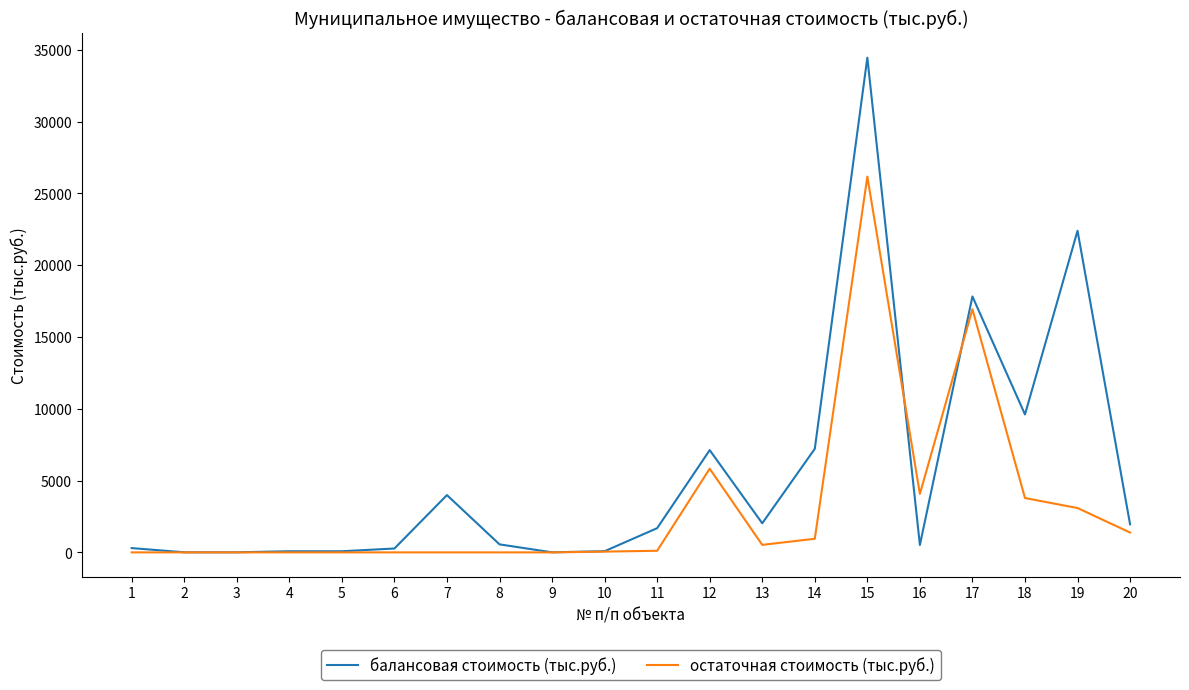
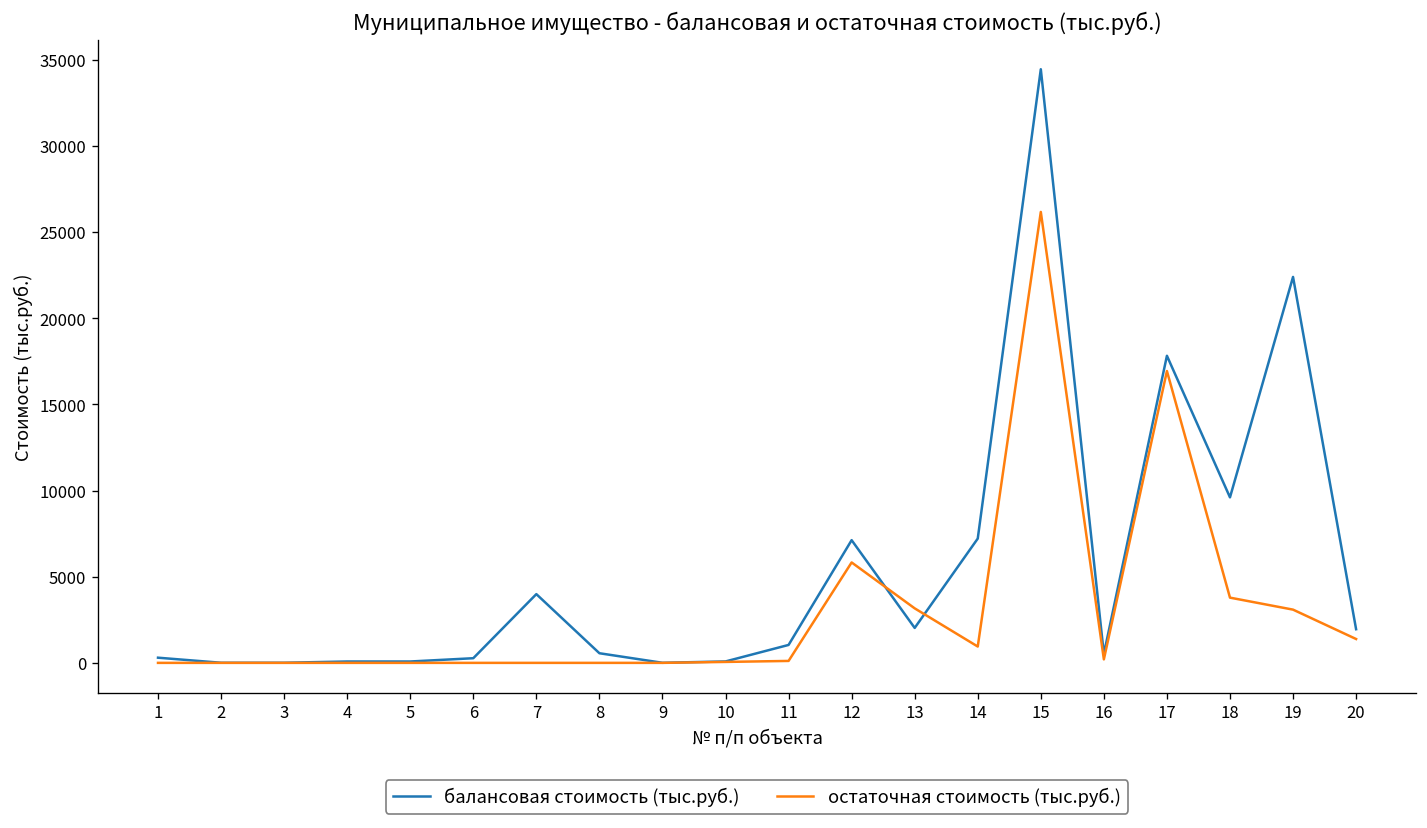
  {
    "балансовая стоимость (тыс.руб.)": {
      "1": 300,
      "6": 300,
      "7": 4000,
      "8": 600,
-     "11": 1700,
+     "11": 1000,
      "12": 7100,
      "13": 2000,
      "14": 7200,
      "15": 34500,
      "16": 500,
      "17": 17800,
      "18": 9600,
      "19": 22400,
      "20": 2000
    },
    "остаточная стоимость (тыс.руб.)": {
      "1": 0,
      "6": 0,
      "7": 0,
      "8": 0,
      "11": 100,
      "12": 5800,
-     "13": 500,
+     "13": 3200,
      "14": 900,
      "15": 26200,
-     "16": 4100,
+     "16": 200,
      "17": 16900,
      "18": 3800,
      "19": 3100,
      "20": 1400
    }
  }
